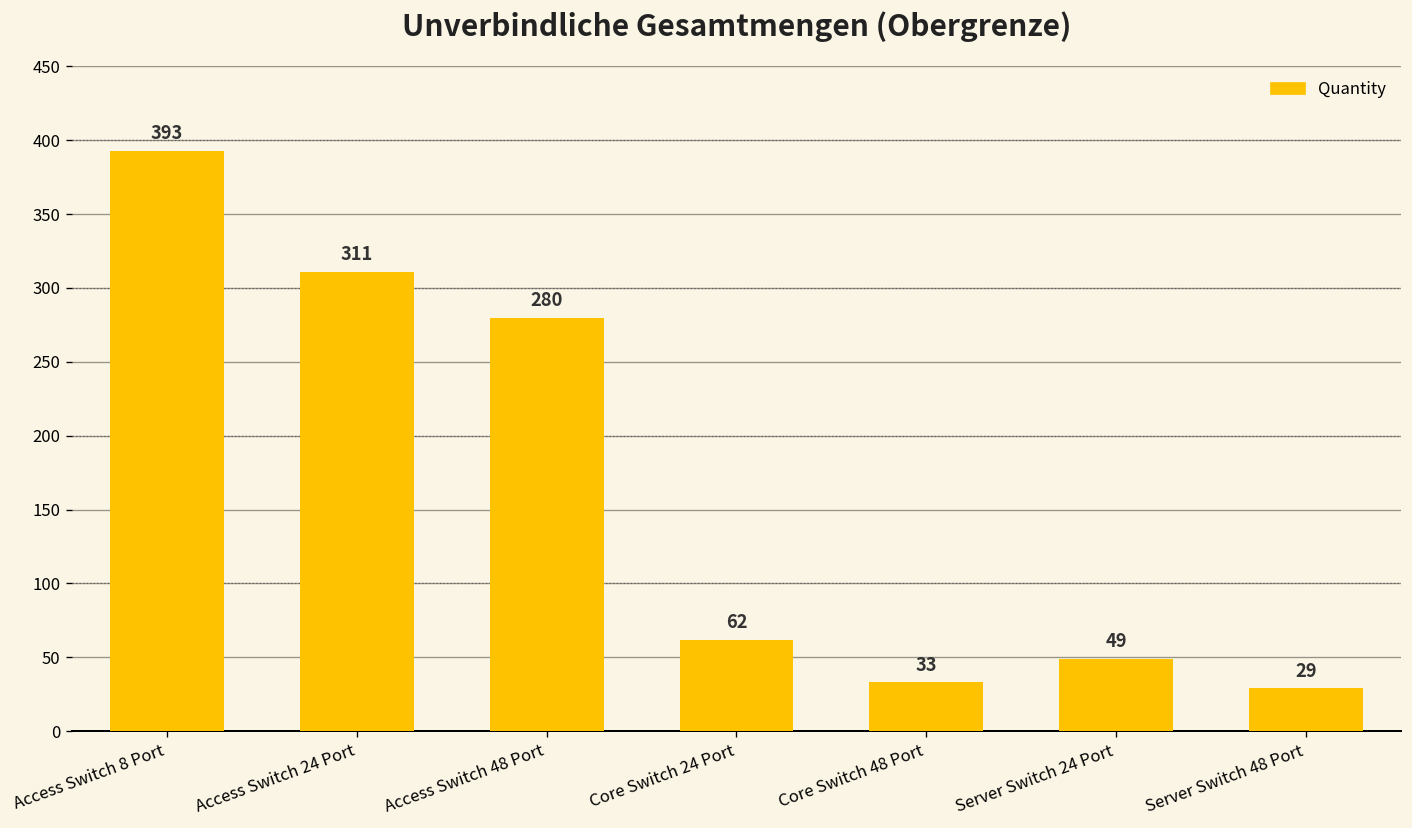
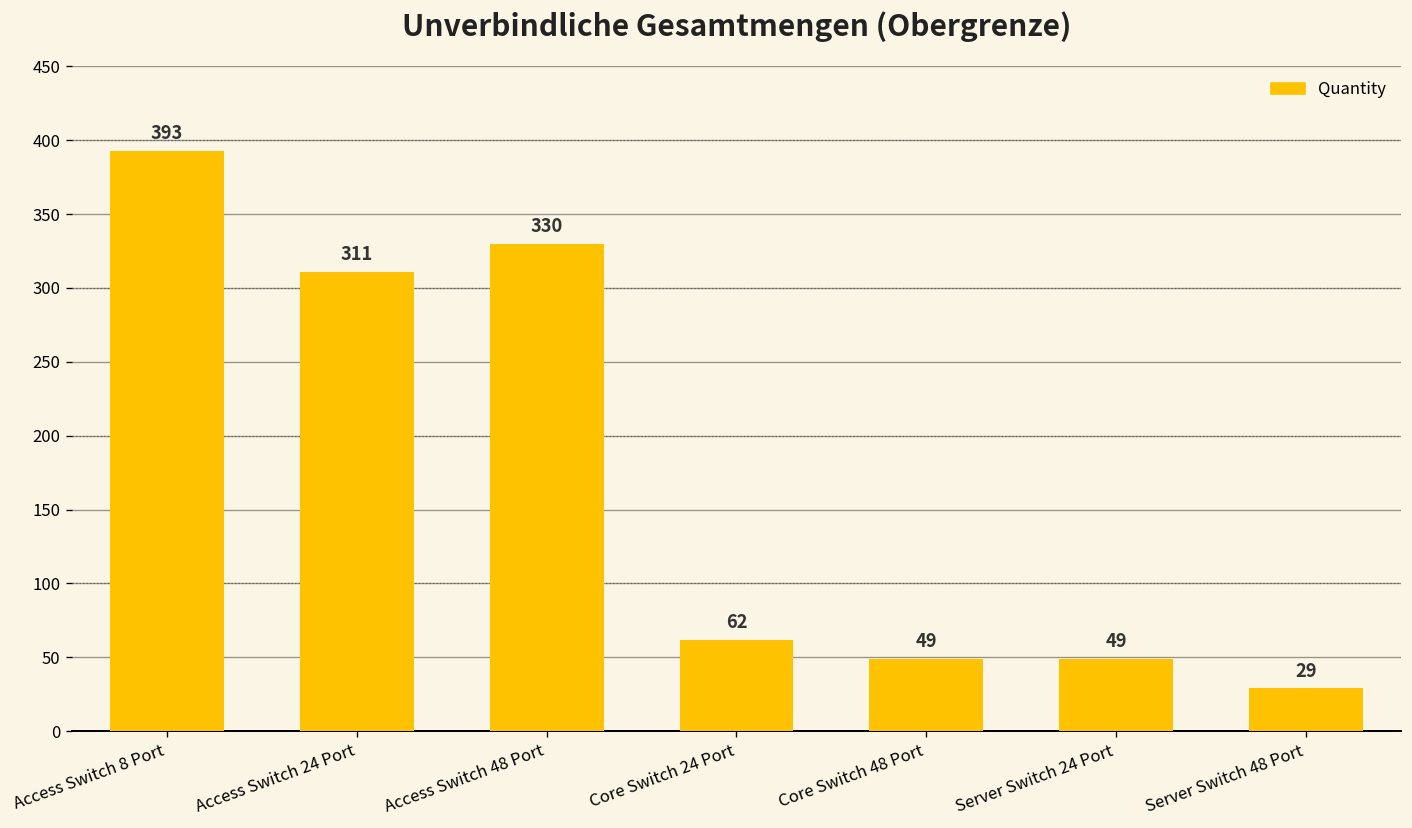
  {
    "Access Switch 8 Port": 393,
    "Access Switch 24 Port": 311,
-   "Access Switch 48 Port": 280,
+   "Access Switch 48 Port": 330,
    "Core Switch 24 Port": 62,
-   "Core Switch 48 Port": 33,
+   "Core Switch 48 Port": 49,
    "Server Switch 24 Port": 49,
    "Server Switch 48 Port": 29
  }
